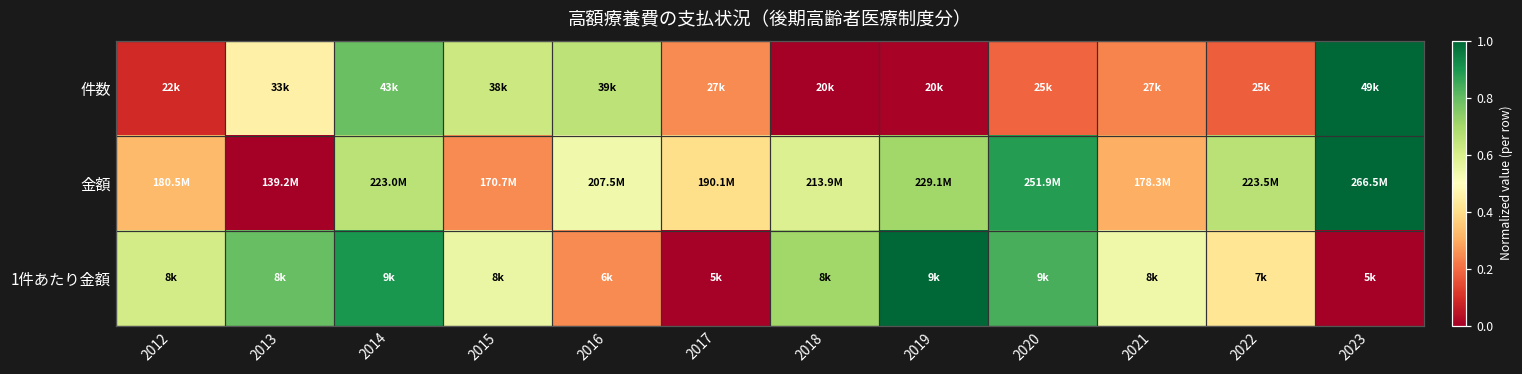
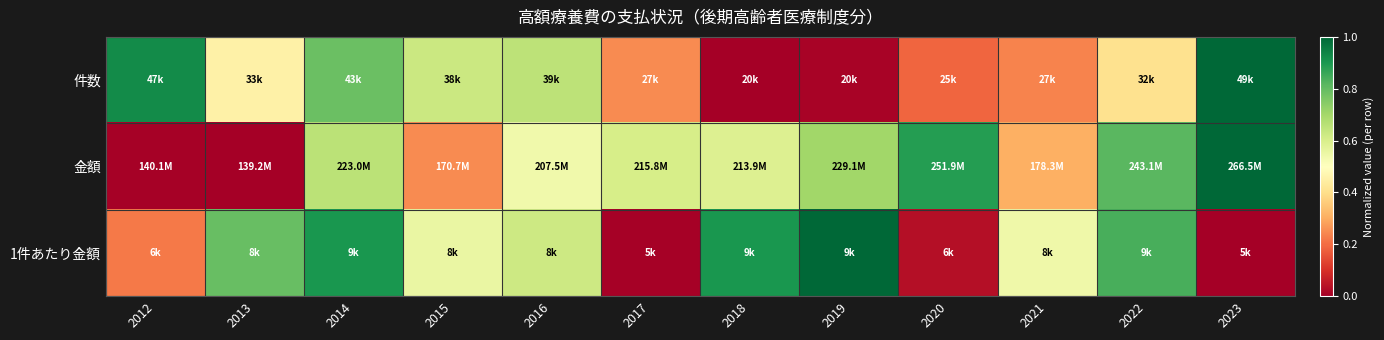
  {
    "件数": {
-     "2012": "22k",
+     "2012": "47k",
      "2013": "33k",
      "2014": "43k",
      "2015": "38k",
      "2016": "39k",
      "2017": "27k",
      "2018": "20k",
      "2019": "20k",
      "2020": "25k",
      "2021": "27k",
-     "2022": "25k",
+     "2022": "32k",
      "2023": "49k"
    },
    "金額": {
-     "2012": "180.5M",
+     "2012": "140.1M",
      "2013": "139.2M",
      "2014": "223.0M",
      "2015": "170.7M",
      "2016": "207.5M",
-     "2017": "190.1M",
+     "2017": "215.8M",
      "2018": "213.9M",
      "2019": "229.1M",
      "2020": "251.9M",
      "2021": "178.3M",
-     "2022": "223.5M",
+     "2022": "243.1M",
      "2023": "266.5M"
    },
    "1件あたり金額": {
-     "2012": "8k",
+     "2012": "6k",
      "2013": "8k",
      "2014": "9k",
      "2015": "8k",
-     "2016": "6k",
+     "2016": "8k",
      "2017": "5k",
-     "2018": "8k",
+     "2018": "9k",
      "2019": "9k",
-     "2020": "9k",
+     "2020": "6k",
      "2021": "8k",
-     "2022": "7k",
+     "2022": "9k",
      "2023": "5k"
    }
  }
